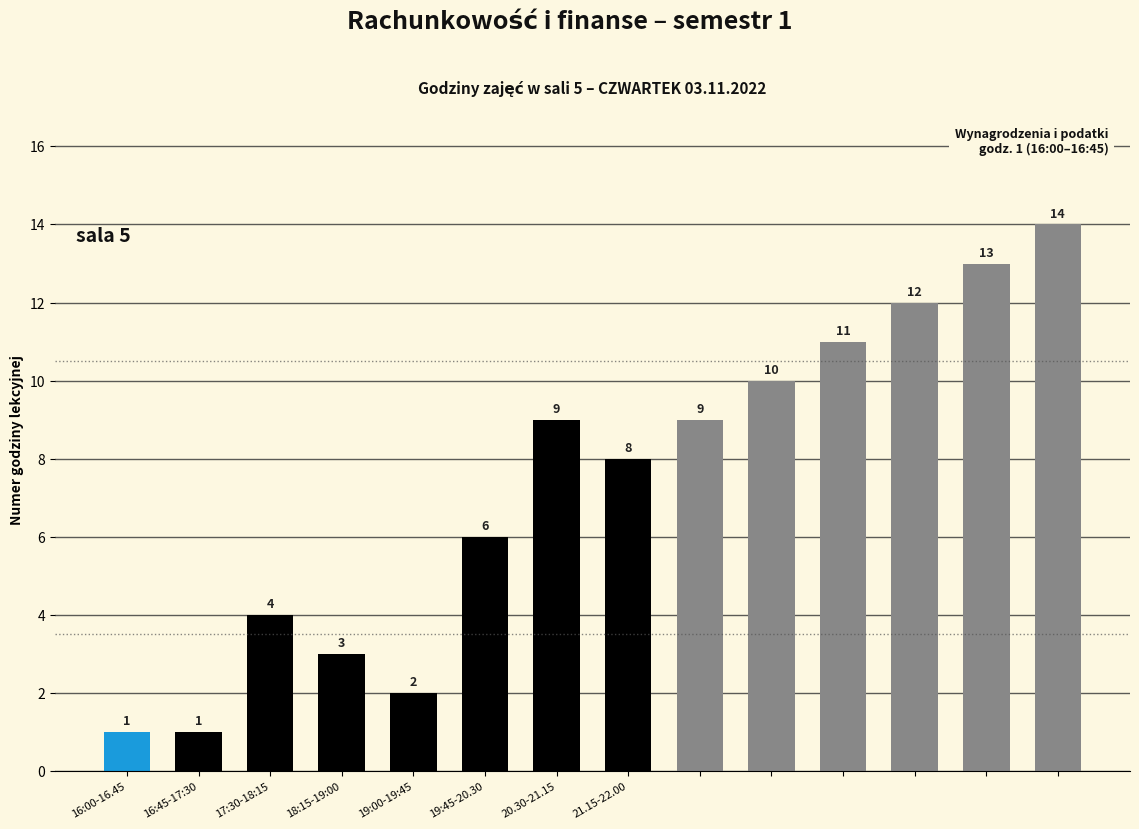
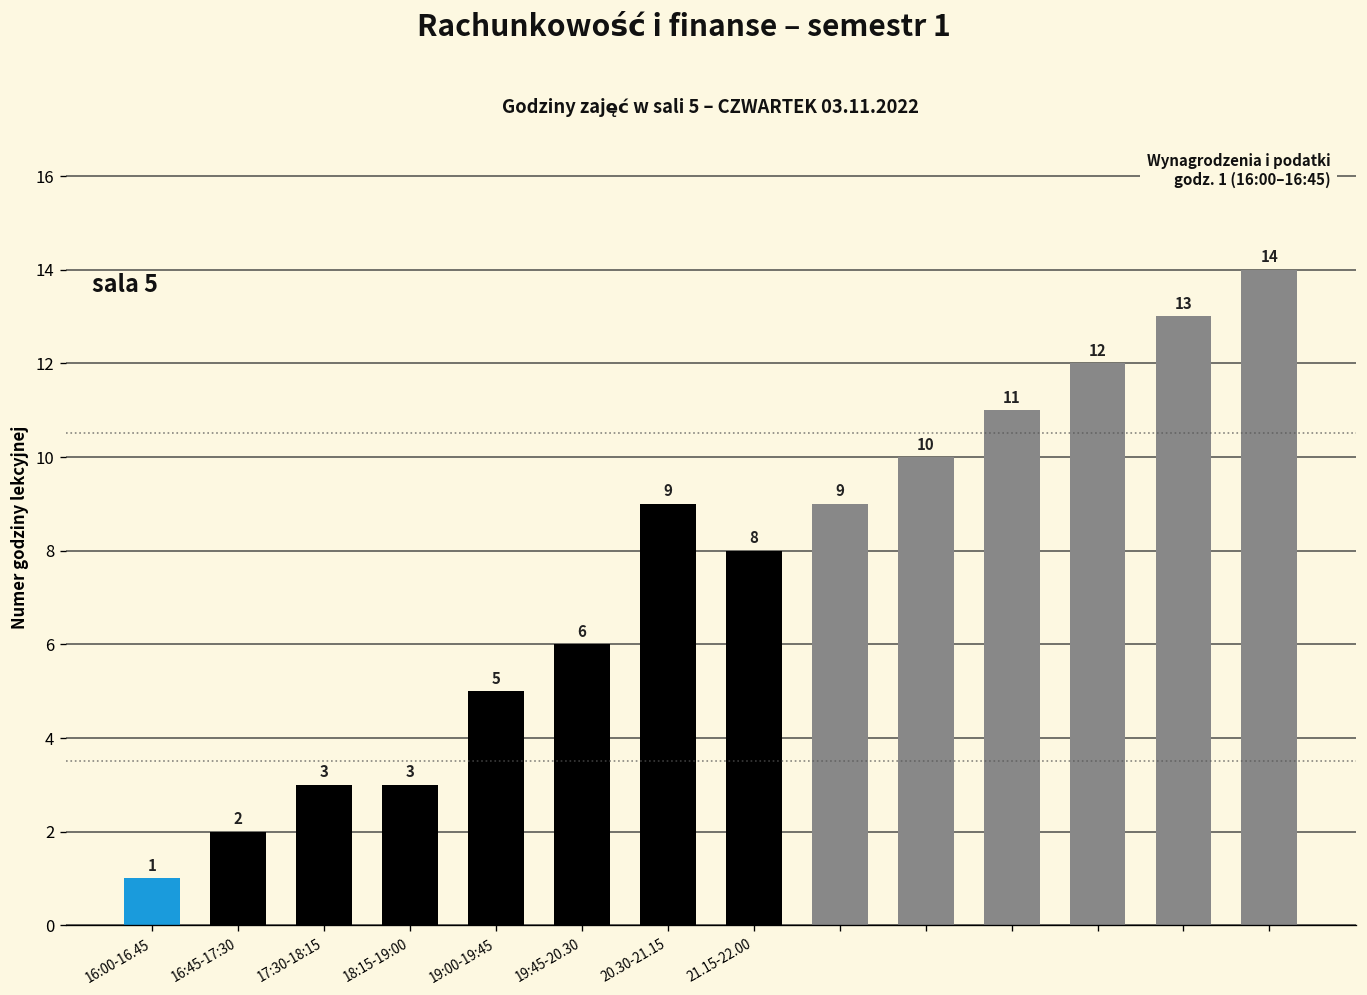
  {
    "16:00-16.45": 1,
-   "16:45-17:30": 1,
-   "17:30-18:15": 4,
+   "16:45-17:30": 2,
+   "17:30-18:15": 3,
    "18:15-19:00": 3,
-   "19:00-19:45": 2,
+   "19:00-19:45": 5,
    "19:45-20.30": 6,
    "20.30-21.15": 9,
    "21.15-22.00": 8
  }
